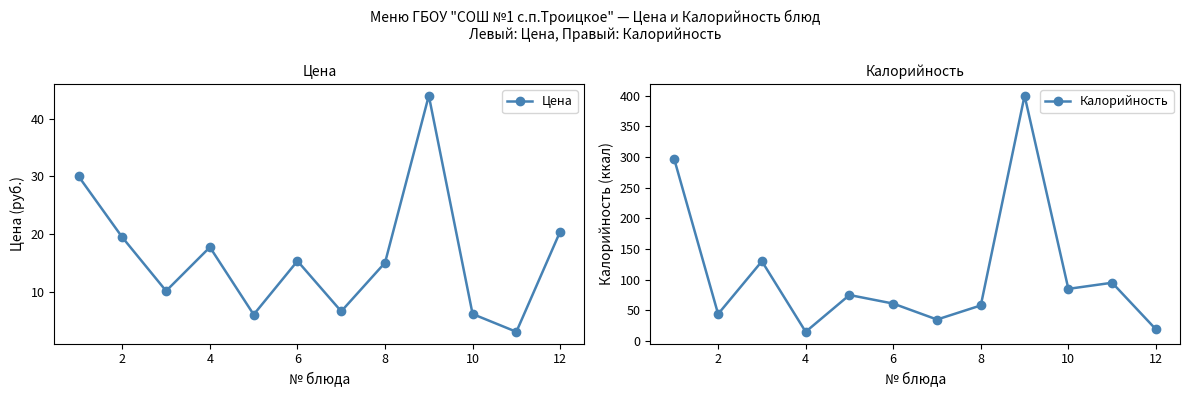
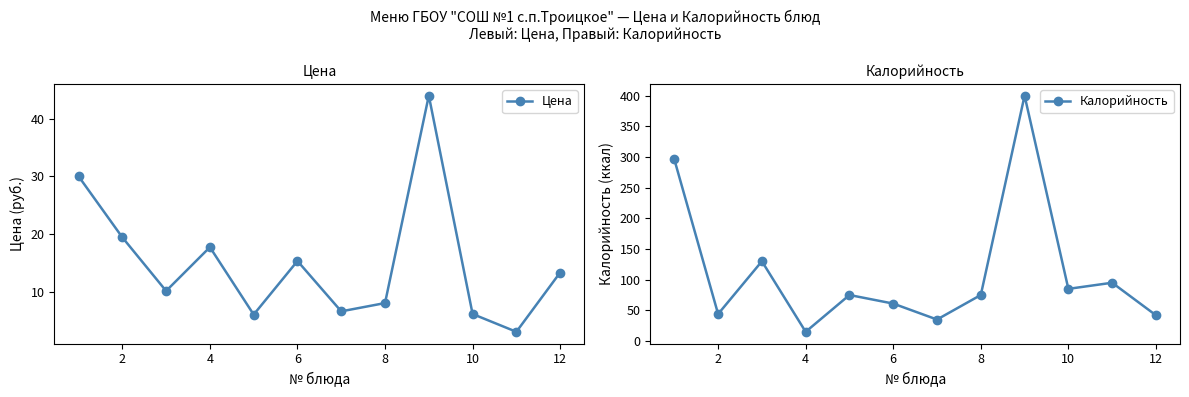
  {
    "Цена": {
      "2": 19,
      "4": 18,
      "6": 15,
-     "8": 15,
+     "8": 8,
      "10": 6,
-     "12": 20
+     "12": 13
    },
    "Калорийность": {
      "2": 40,
      "4": 20,
      "6": 60,
-     "8": 60,
+     "8": 80,
      "10": 90,
-     "12": 20
+     "12": 40
    }
  }
